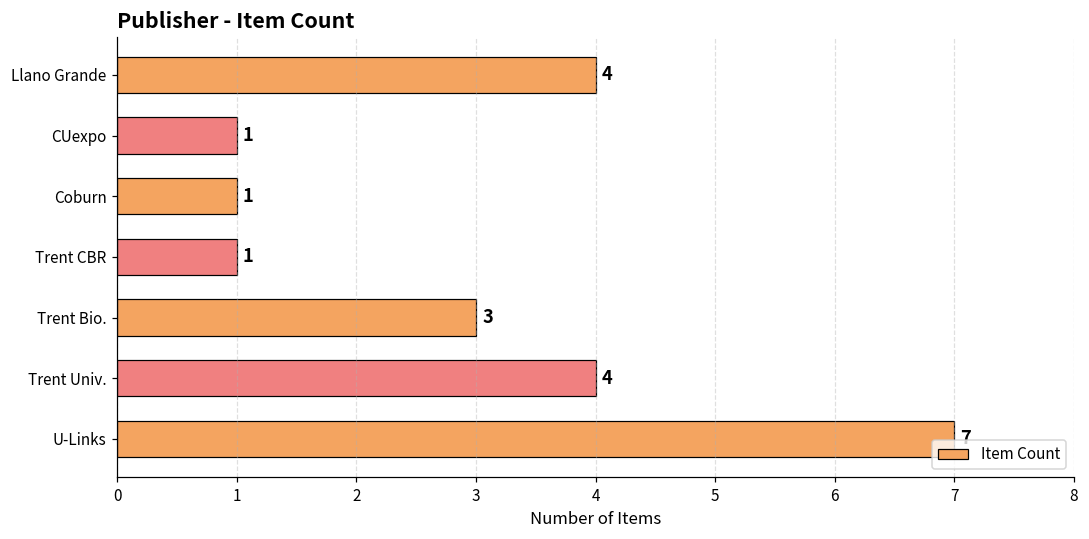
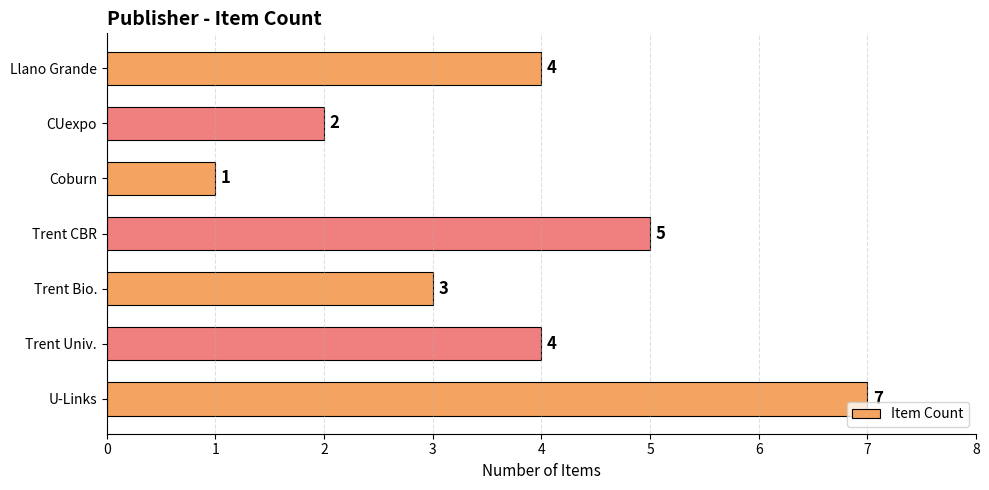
  {
    "Llano Grande": 4,
-   "CUexpo": 1,
+   "CUexpo": 2,
    "Coburn": 1,
-   "Trent CBR": 1,
+   "Trent CBR": 5,
    "Trent Bio.": 3,
    "Trent Univ.": 4
  }
